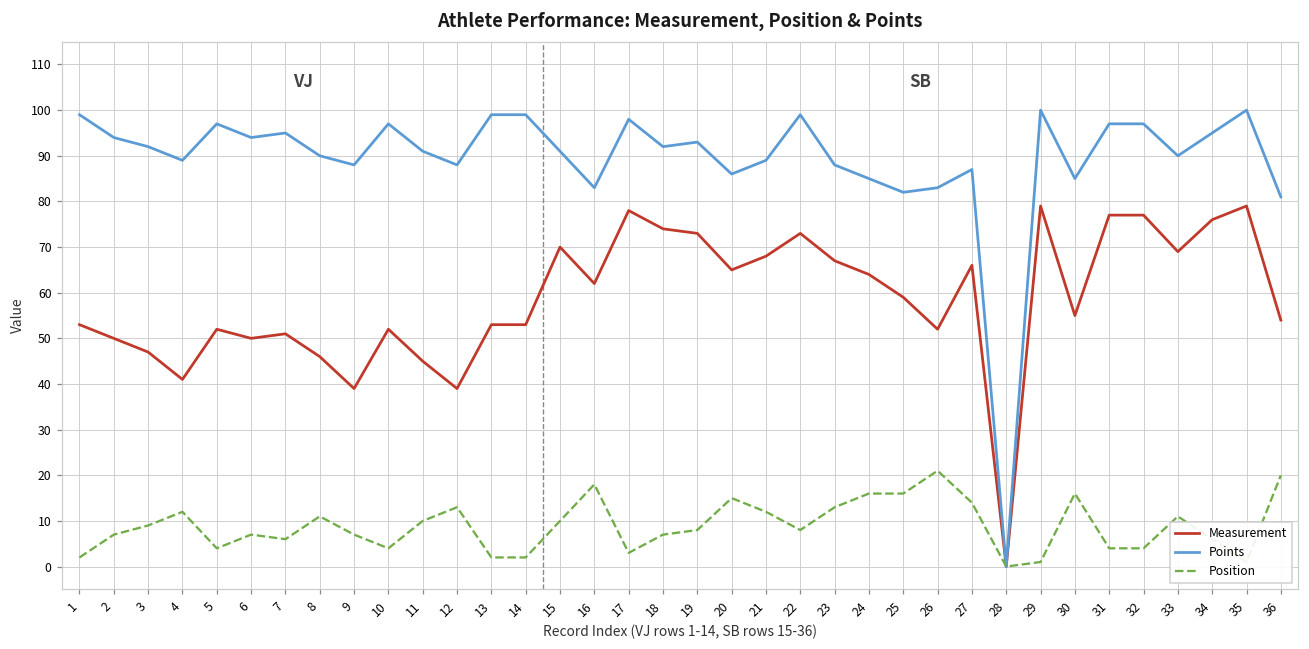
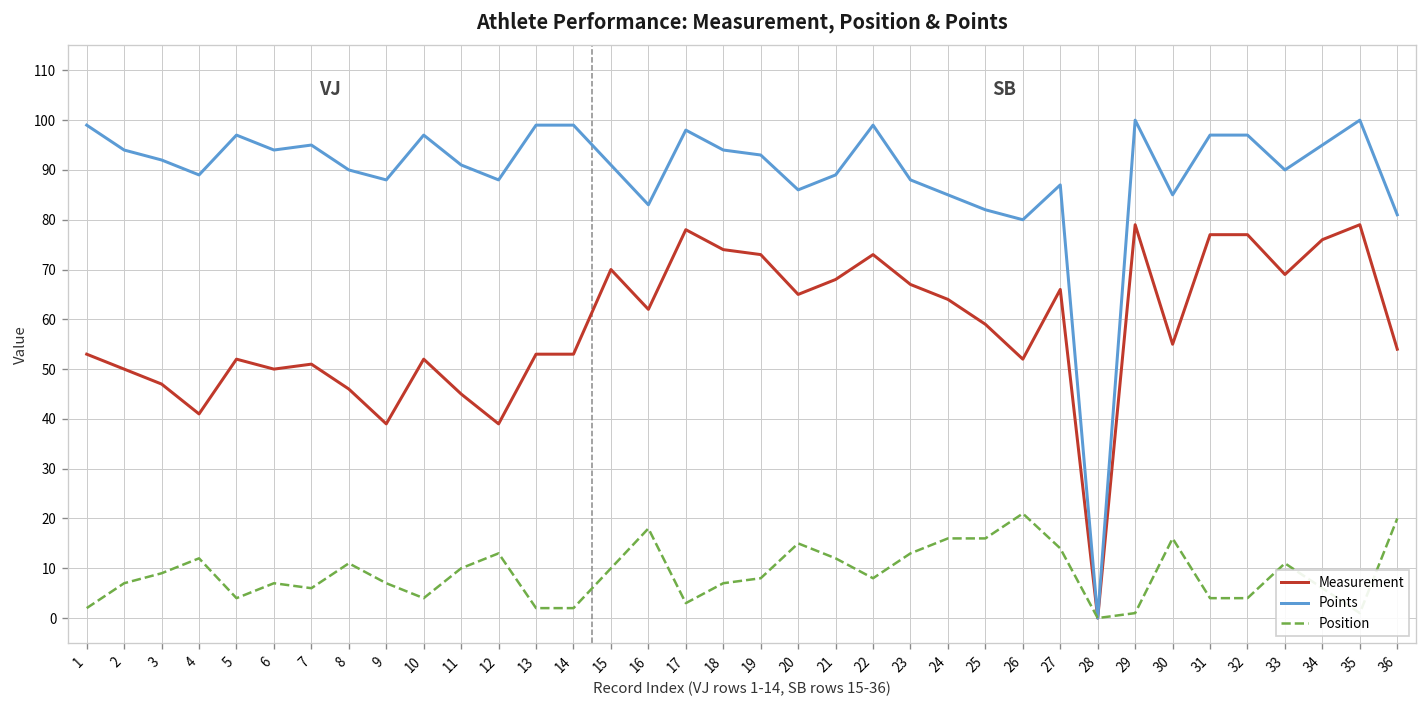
  {
    "Measurement": {
      "1": 53,
      "2": 50,
      "3": 47,
      "4": 41,
      "5": 52,
      "6": 50,
      "7": 51,
      "8": 46,
      "9": 39,
      "10": 52,
      "11": 45,
      "12": 39,
      "13": 53,
      "14": 53,
      "15": 70,
      "16": 62,
      "17": 78,
      "18": 74,
      "19": 73,
      "20": 65,
      "21": 68,
      "22": 73,
      "23": 67,
      "24": 64,
      "25": 59,
      "26": 52,
      "27": 66,
      "29": 79,
      "30": 55,
      "31": 77,
      "32": 77,
      "33": 69,
      "34": 76,
      "35": 79,
      "36": 54
    },
    "Points": {
      "1": 99,
      "2": 94,
      "3": 92,
      "4": 89,
      "5": 97,
      "6": 94,
      "7": 95,
      "8": 90,
      "9": 88,
      "10": 97,
      "11": 91,
      "12": 88,
      "13": 99,
      "14": 99,
      "15": 91,
      "16": 83,
      "17": 98,
-     "18": 92,
+     "18": 94,
      "19": 93,
      "20": 86,
      "21": 89,
      "22": 99,
      "23": 88,
      "24": 85,
      "25": 82,
-     "26": 83,
+     "26": 80,
      "27": 87,
      "29": 100,
      "30": 85,
      "31": 97,
      "32": 97,
      "33": 90,
      "34": 95,
      "35": 100,
      "36": 81
    },
    "Position": {
      "1": 2,
      "2": 7,
      "3": 9,
      "4": 12,
      "5": 4,
      "6": 7,
      "7": 6,
      "8": 11,
      "9": 7,
      "10": 4,
      "11": 10,
      "12": 13,
      "13": 2,
      "14": 2,
      "15": 10,
      "16": 18,
      "17": 3,
      "18": 7,
      "19": 8,
      "20": 15,
      "21": 12,
      "22": 8,
      "23": 13,
      "24": 16,
      "25": 16,
      "26": 21,
      "27": 14,
      "29": 1,
      "30": 16,
      "31": 4,
      "32": 4,
      "33": 11,
      "36": 20
    }
  }
